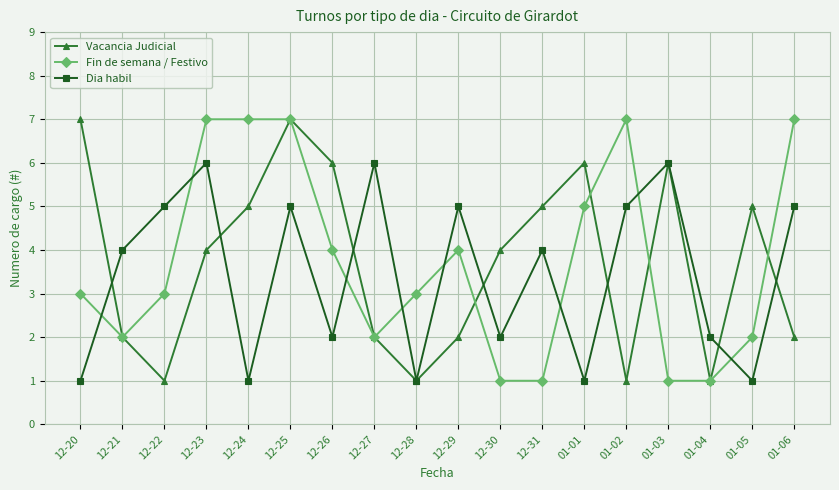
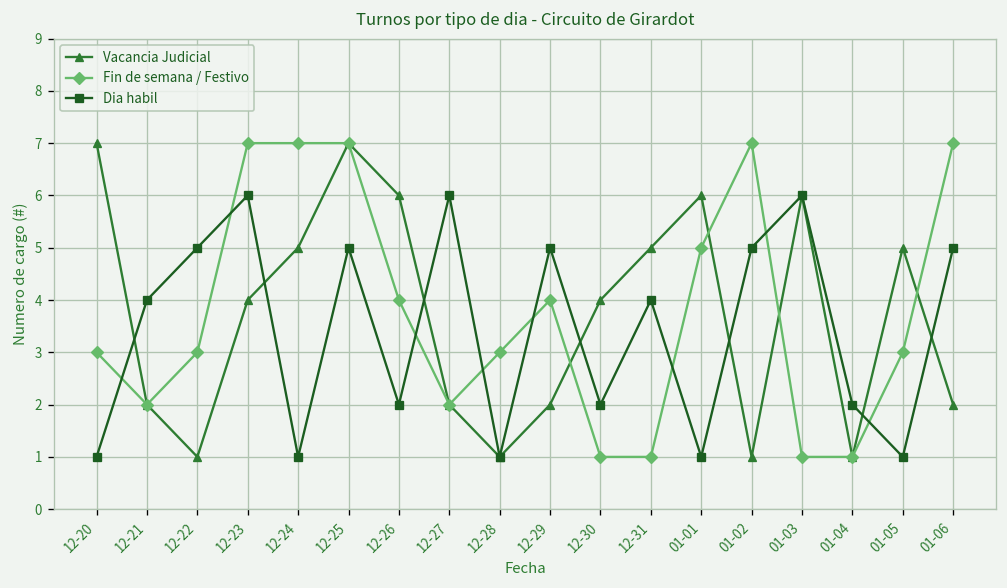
  {
    "Fin de semana / Festivo": {
      "12-20": 3,
      "12-22": 3,
      "12-23": 7,
      "12-24": 7,
      "12-26": 4,
      "12-28": 3,
      "12-29": 4,
      "12-30": 1,
      "12-31": 1,
      "01-01": 5,
      "01-02": 7,
      "01-03": 1,
-     "01-05": 2,
+     "01-05": 3,
      "01-06": 7
    }
  }
